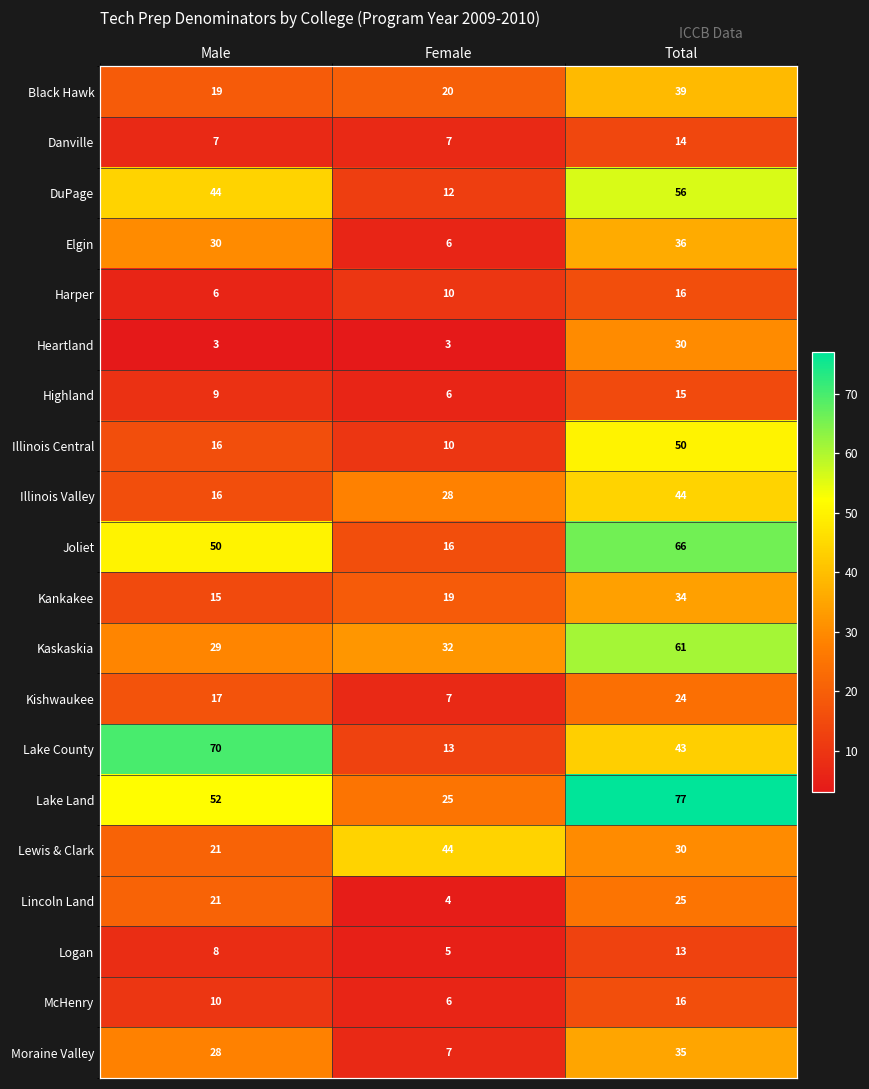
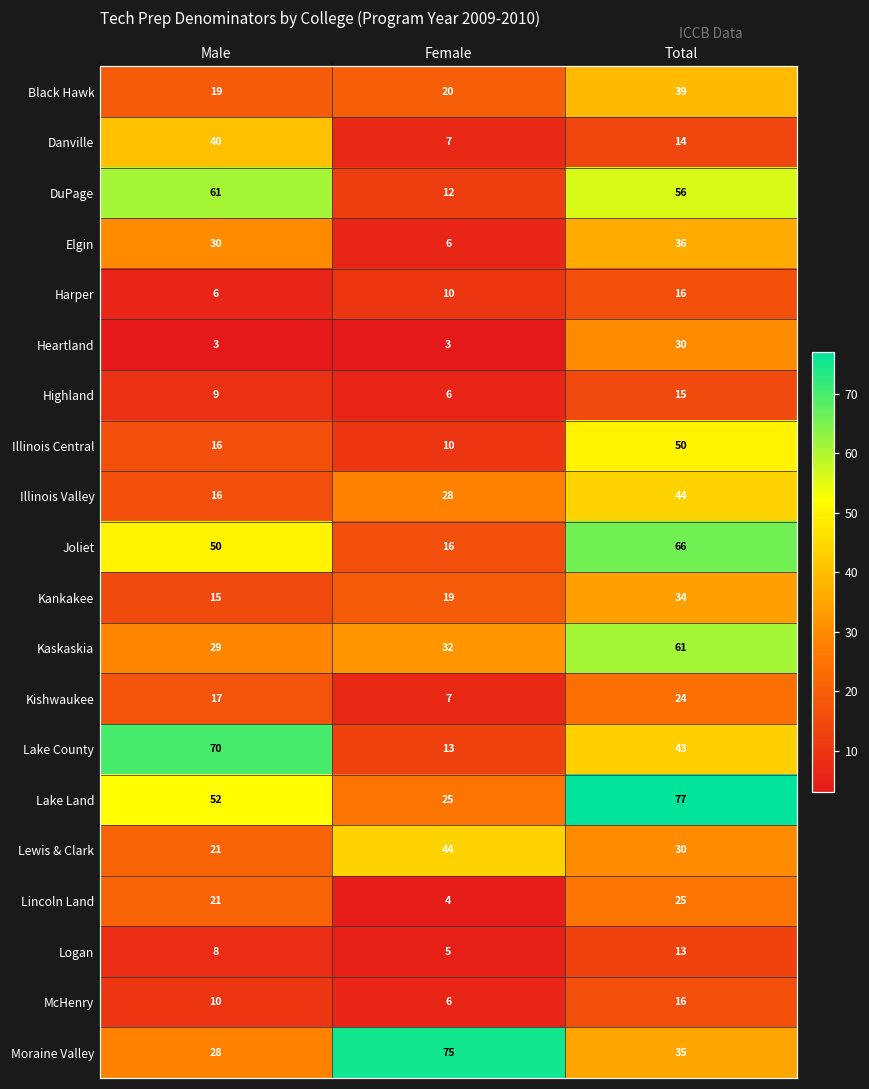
  {
    "Black Hawk": {
      "Male": 19,
      "Female": 20,
      "Total": 39
    },
    "Danville": {
-     "Male": 7,
+     "Male": 40,
      "Female": 7,
      "Total": 14
    },
    "DuPage": {
-     "Male": 44,
+     "Male": 61,
      "Female": 12,
      "Total": 56
    },
    "Elgin": {
      "Male": 30,
      "Female": 6,
      "Total": 36
    },
    "Harper": {
      "Male": 6,
      "Female": 10,
      "Total": 16
    },
    "Heartland": {
      "Male": 3,
      "Female": 3,
      "Total": 30
    },
    "Highland": {
      "Male": 9,
      "Female": 6,
      "Total": 15
    },
    "Illinois Central": {
      "Male": 16,
      "Female": 10,
      "Total": 50
    },
    "Illinois Valley": {
      "Male": 16,
      "Female": 28,
      "Total": 44
    },
    "Joliet": {
      "Male": 50,
      "Female": 16,
      "Total": 66
    },
    "Kankakee": {
      "Male": 15,
      "Female": 19,
      "Total": 34
    },
    "Kaskaskia": {
      "Male": 29,
      "Female": 32,
      "Total": 61
    },
    "Kishwaukee": {
      "Male": 17,
      "Female": 7,
      "Total": 24
    },
    "Lake County": {
      "Male": 70,
      "Female": 13,
      "Total": 43
    },
    "Lake Land": {
      "Male": 52,
      "Female": 25,
      "Total": 77
    },
    "Lewis & Clark": {
      "Male": 21,
      "Female": 44,
      "Total": 30
    },
    "Lincoln Land": {
      "Male": 21,
      "Female": 4,
      "Total": 25
    },
    "Logan": {
      "Male": 8,
      "Female": 5,
      "Total": 13
    },
    "McHenry": {
      "Male": 10,
      "Female": 6,
      "Total": 16
    },
    "Moraine Valley": {
      "Male": 28,
-     "Female": 7,
+     "Female": 75,
      "Total": 35
    }
  }
